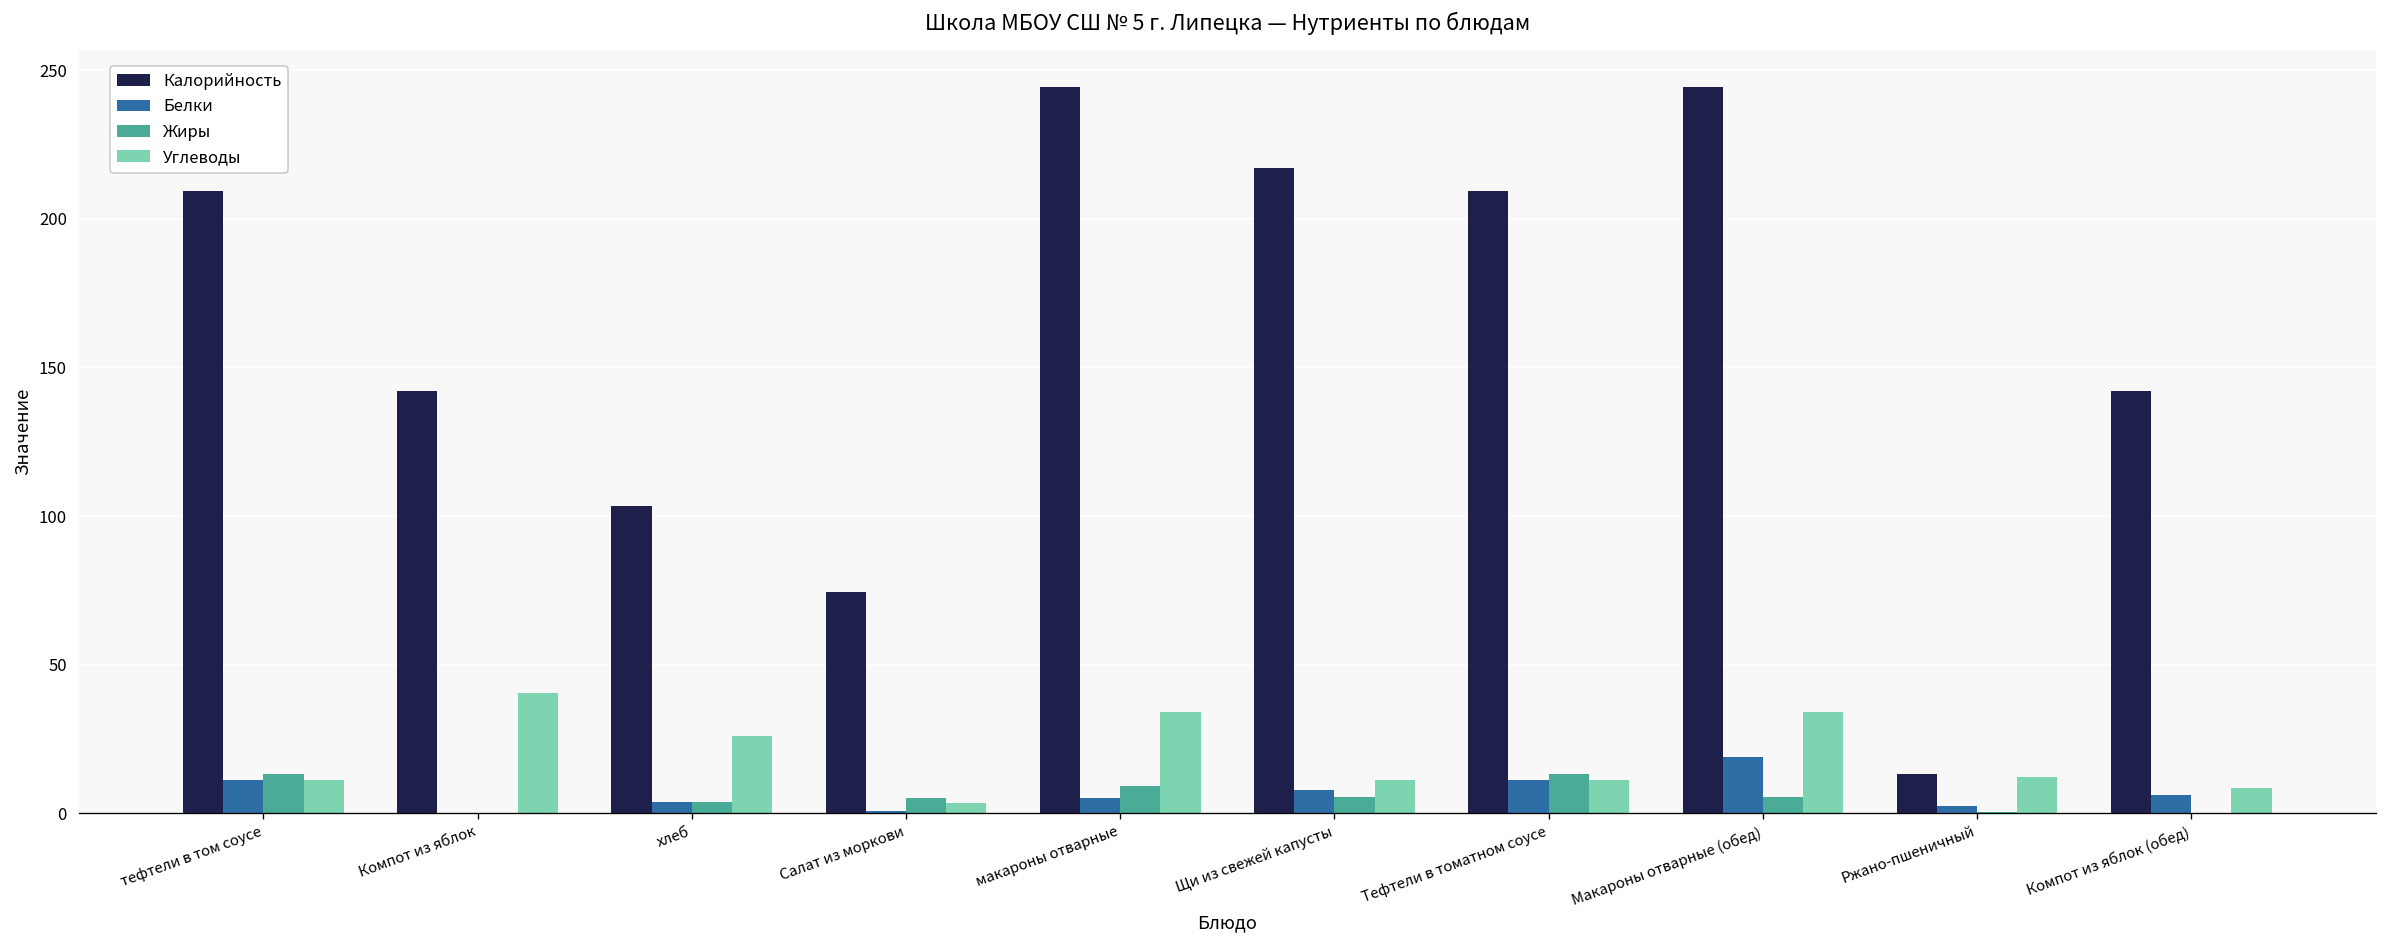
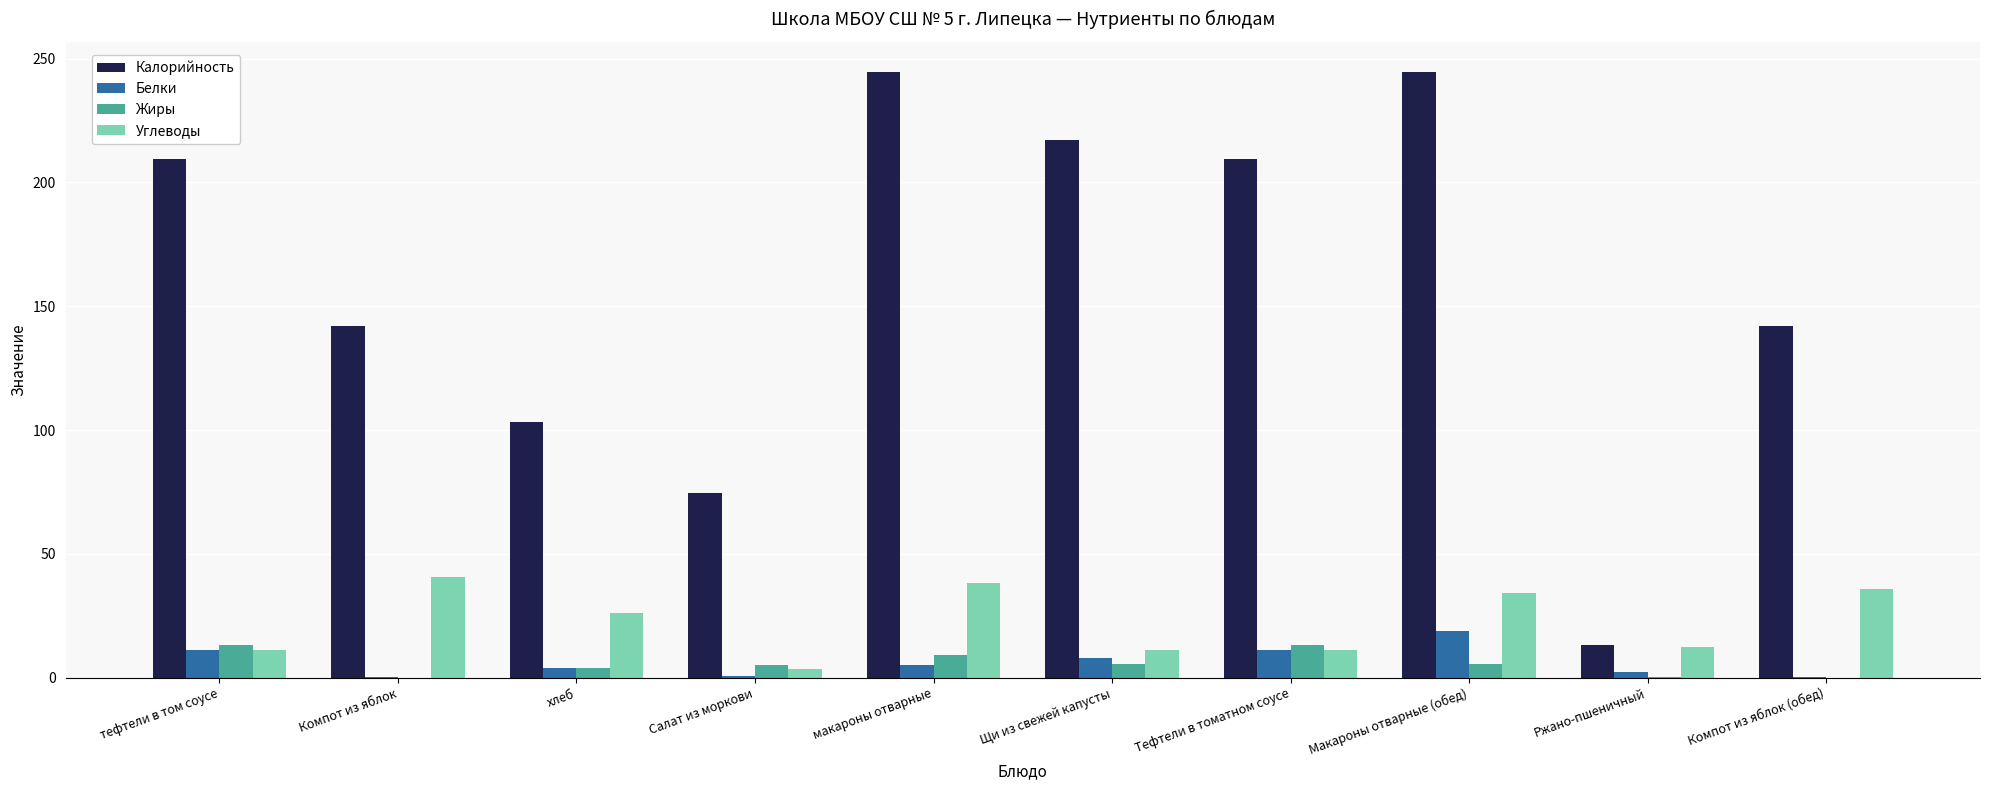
  {
    "Калорийность": {
      "тефтели в том соусе": 209,
      "Компот из яблок": 142,
      "хлеб": 103,
      "Салат из моркови": 74,
      "макароны отварные": 245,
      "Щи из свежей капусты": 217,
      "Тефтели в томатном соусе": 209,
      "Макароны отварные (обед)": 245,
      "Ржано-пшеничный": 13,
      "Компот из яблок (обед)": 142
    },
    "Белки": {
      "тефтели в том соусе": 11,
      "хлеб": 4,
      "макароны отварные": 5,
      "Щи из свежей капусты": 8,
      "Тефтели в томатном соусе": 11,
      "Макароны отварные (обед)": 19,
      "Ржано-пшеничный": 3,
-     "Компот из яблок (обед)": 6
+     "Компот из яблок (обед)": 0
    },
    "Жиры": {
      "тефтели в том соусе": 13,
      "Компот из яблок": 0,
      "хлеб": 4,
      "Салат из моркови": 5,
      "макароны отварные": 9,
      "Щи из свежей капусты": 6,
      "Тефтели в томатном соусе": 13,
      "Макароны отварные (обед)": 5,
      "Компот из яблок (обед)": 0
    },
    "Углеводы": {
      "тефтели в том соусе": 11,
      "Компот из яблок": 41,
      "хлеб": 26,
      "Салат из моркови": 3,
-     "макароны отварные": 34,
+     "макароны отварные": 38,
      "Щи из свежей капусты": 11,
      "Тефтели в томатном соусе": 11,
      "Макароны отварные (обед)": 34,
      "Ржано-пшеничный": 12,
-     "Компот из яблок (обед)": 8
+     "Компот из яблок (обед)": 36
    }
  }
